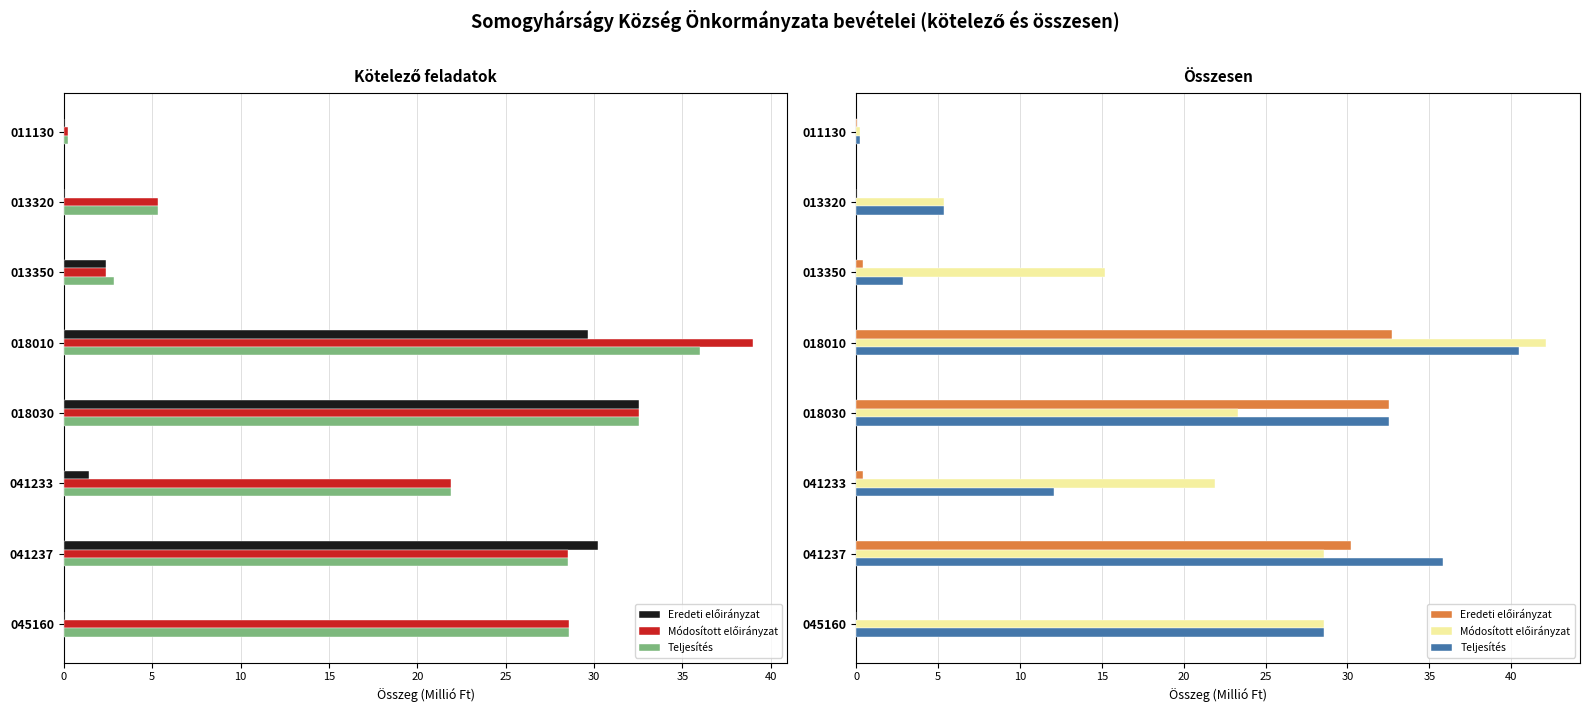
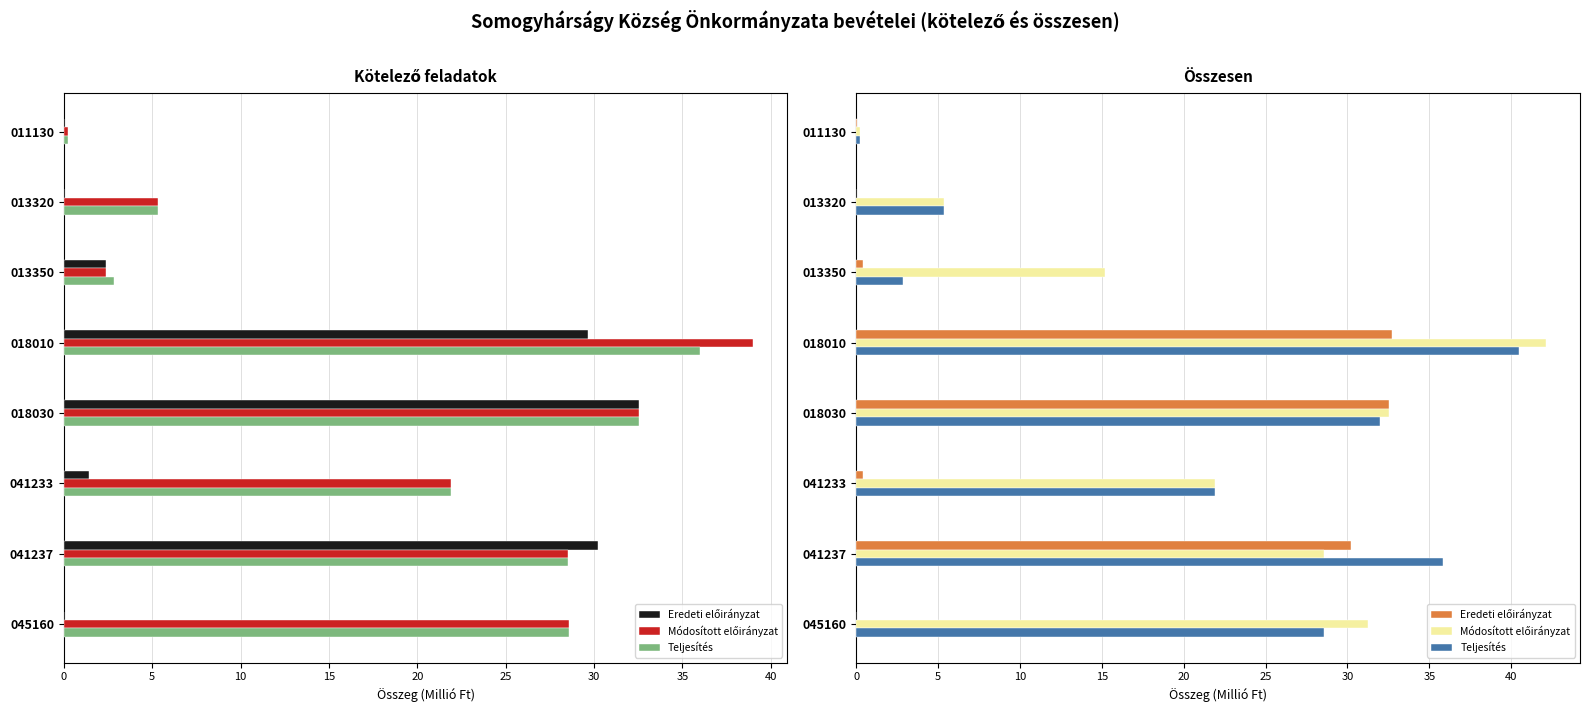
  {
    "Összesen": {
      "Eredeti előirányzat": {
        "013320": 0.0,
        "013350": 0.4,
        "018010": 32.7,
        "018030": 32.5,
        "041233": 0.4,
        "041237": 30.2,
        "045160": 0.0
      },
      "Módosított előirányzat": {
        "011130": 0.2,
        "013320": 5.3,
        "013350": 15.2,
        "018010": 42.1,
-       "018030": 23.3,
+       "018030": 32.5,
        "041233": 21.9,
        "041237": 28.5,
-       "045160": 28.6
+       "045160": 31.3
      },
      "Teljesítés": {
        "011130": 0.2,
        "013320": 5.3,
        "013350": 2.8,
        "018010": 40.5,
-       "018030": 32.5,
-       "041233": 12.0,
+       "018030": 32.0,
+       "041233": 21.9,
        "041237": 35.8,
        "045160": 28.6
      }
    }
  }
